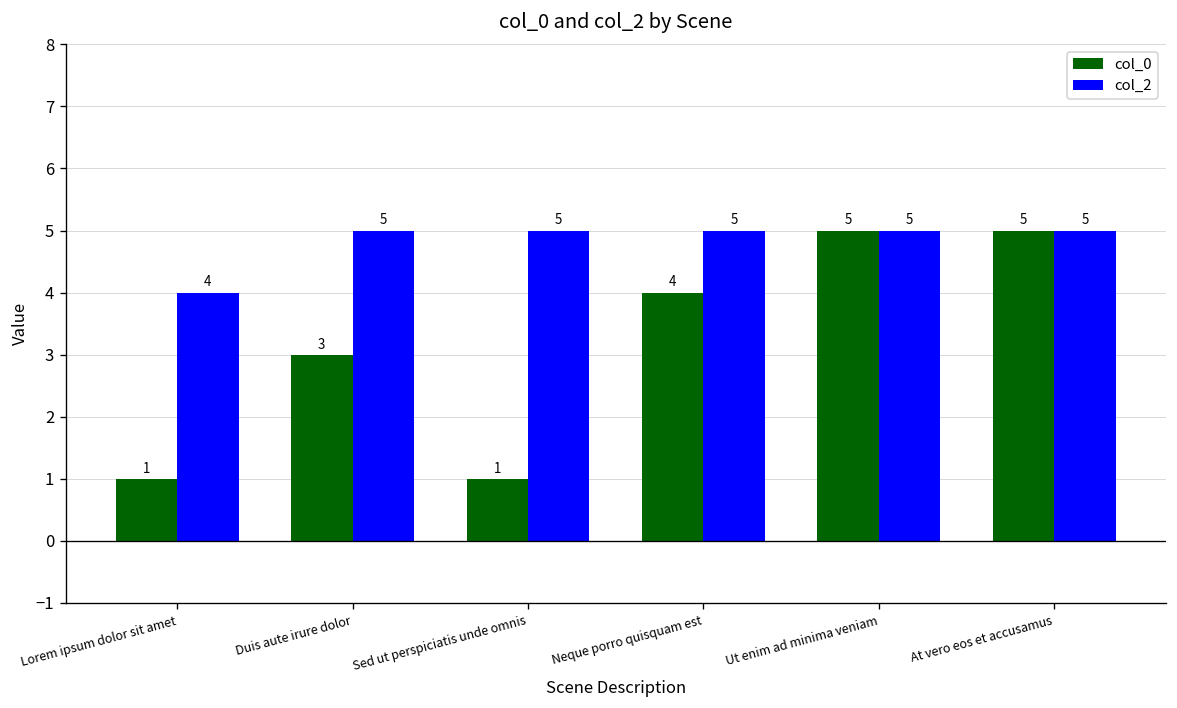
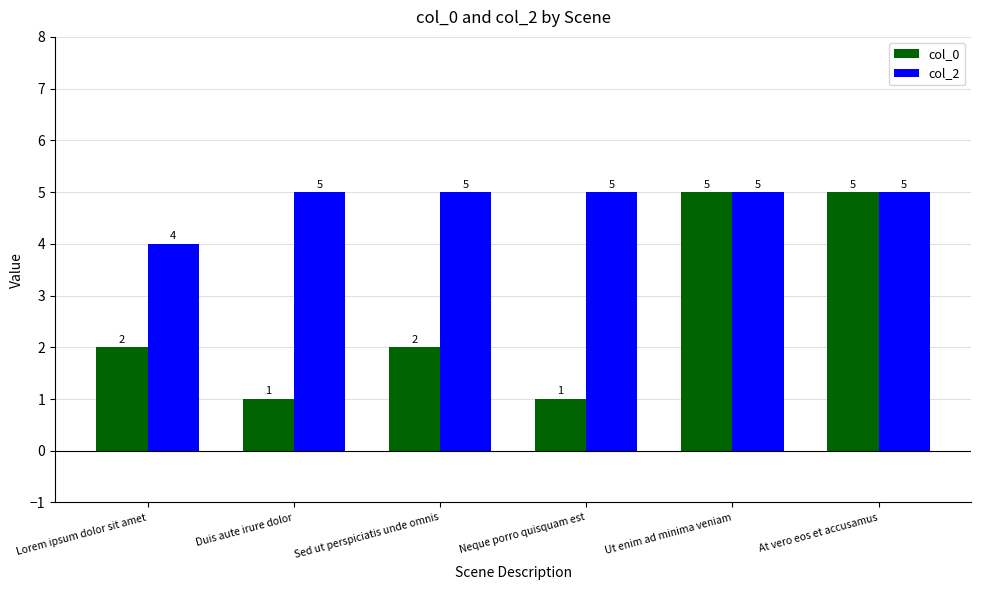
  {
    "col_0": {
-     "Lorem ipsum dolor sit amet": 1,
-     "Duis aute irure dolor": 3,
-     "Sed ut perspiciatis unde omnis": 1,
-     "Neque porro quisquam est": 4,
+     "Lorem ipsum dolor sit amet": 2,
+     "Duis aute irure dolor": 1,
+     "Sed ut perspiciatis unde omnis": 2,
+     "Neque porro quisquam est": 1,
      "Ut enim ad minima veniam": 5,
      "At vero eos et accusamus": 5
    },
    "col_2": {
      "Lorem ipsum dolor sit amet": 4,
      "Duis aute irure dolor": 5,
      "Sed ut perspiciatis unde omnis": 5,
      "Neque porro quisquam est": 5,
      "Ut enim ad minima veniam": 5,
      "At vero eos et accusamus": 5
    }
  }
